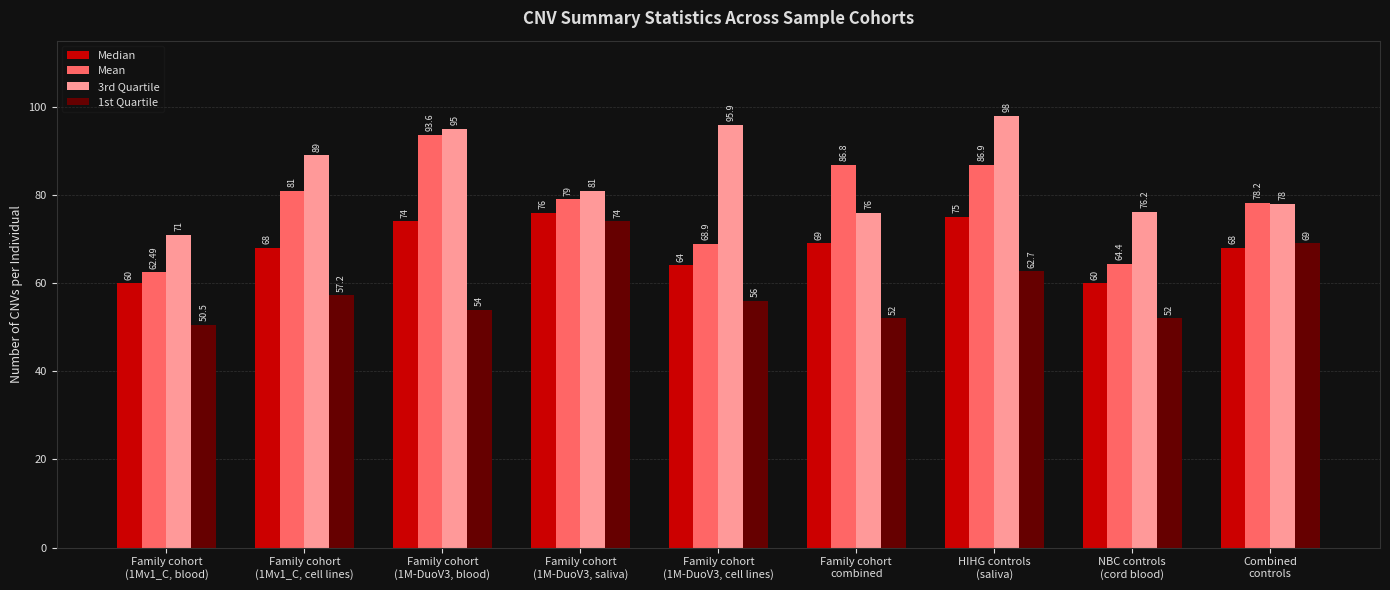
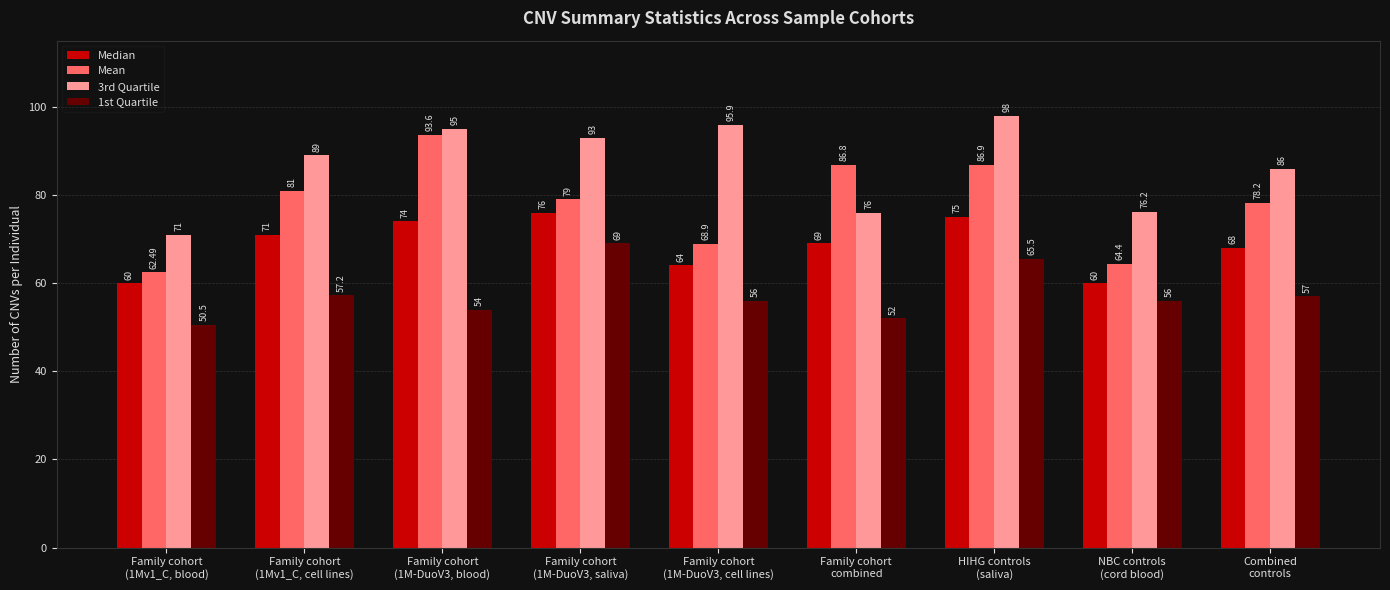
  {
    "Median": {
      "Family cohort (1Mv1_C, blood)": 60,
-     "Family cohort (1Mv1_C, cell lines)": 68,
+     "Family cohort (1Mv1_C, cell lines)": 71,
      "Family cohort (1M-DuoV3, blood)": 74,
      "Family cohort (1M-DuoV3, saliva)": 76,
      "Family cohort (1M-DuoV3, cell lines)": 64,
      "Family cohort combined": 69,
      "HIHG controls (saliva)": 75,
      "NBC controls (cord blood)": 60,
      "Combined controls": 68
    },
    "Mean": {
      "Family cohort (1Mv1_C, blood)": 62.49,
      "Family cohort (1Mv1_C, cell lines)": 81,
      "Family cohort (1M-DuoV3, blood)": 93.6,
      "Family cohort (1M-DuoV3, saliva)": 79,
      "Family cohort (1M-DuoV3, cell lines)": 68.9,
      "Family cohort combined": 86.8,
      "HIHG controls (saliva)": 86.9,
      "NBC controls (cord blood)": 64.4,
      "Combined controls": 78.2
    },
    "3rd Quartile": {
      "Family cohort (1Mv1_C, blood)": 71,
      "Family cohort (1Mv1_C, cell lines)": 89,
      "Family cohort (1M-DuoV3, blood)": 95,
-     "Family cohort (1M-DuoV3, saliva)": 81,
+     "Family cohort (1M-DuoV3, saliva)": 93,
      "Family cohort (1M-DuoV3, cell lines)": 95.9,
      "Family cohort combined": 76,
      "HIHG controls (saliva)": 98,
      "NBC controls (cord blood)": 76.2,
-     "Combined controls": 78
+     "Combined controls": 86
    },
    "1st Quartile": {
      "Family cohort (1Mv1_C, blood)": 50.5,
      "Family cohort (1Mv1_C, cell lines)": 57.2,
      "Family cohort (1M-DuoV3, blood)": 54,
-     "Family cohort (1M-DuoV3, saliva)": 74,
+     "Family cohort (1M-DuoV3, saliva)": 69,
      "Family cohort (1M-DuoV3, cell lines)": 56,
      "Family cohort combined": 52,
-     "HIHG controls (saliva)": 62.7,
-     "NBC controls (cord blood)": 52,
-     "Combined controls": 69
+     "HIHG controls (saliva)": 65.5,
+     "NBC controls (cord blood)": 56,
+     "Combined controls": 57
    }
  }
